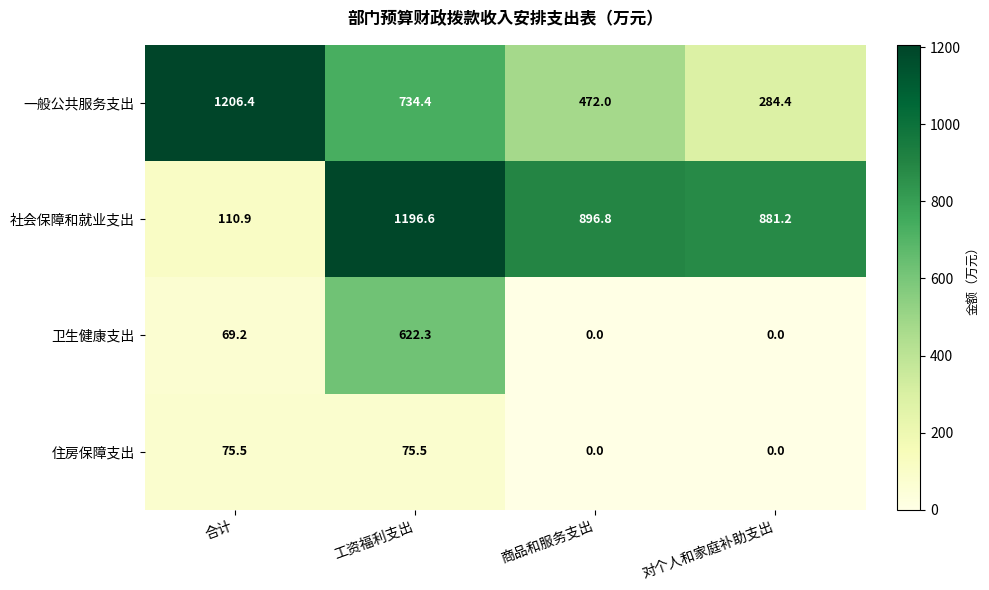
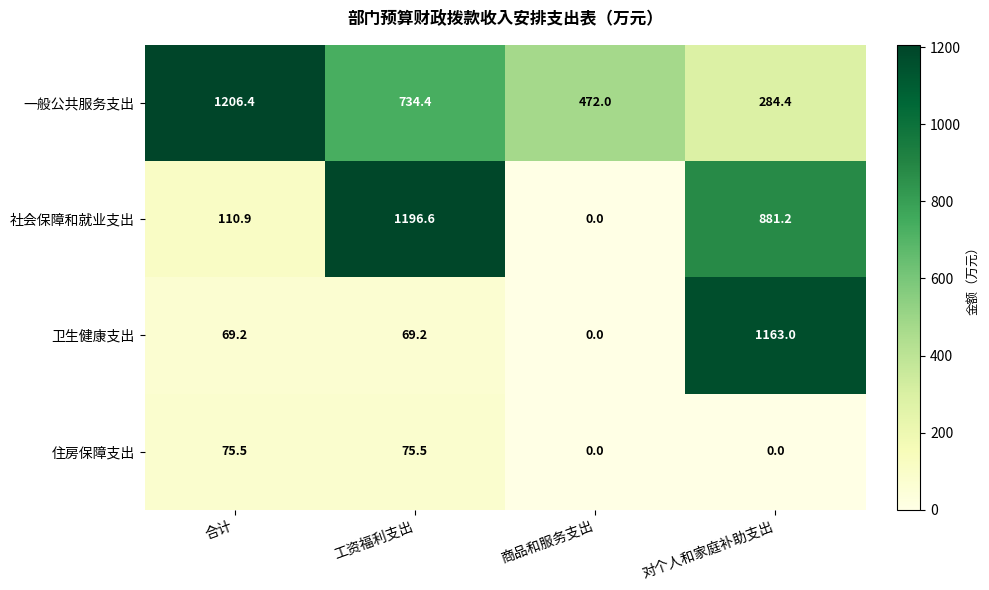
  {
    "一般公共服务支出": {
      "合计": 1206.4,
      "工资福利支出": 734.4,
      "商品和服务支出": 472.0,
      "对个人和家庭补助支出": 284.4
    },
    "社会保障和就业支出": {
      "合计": 110.9,
      "工资福利支出": 1196.6,
-     "商品和服务支出": 896.8,
+     "商品和服务支出": 0.0,
      "对个人和家庭补助支出": 881.2
    },
    "卫生健康支出": {
      "合计": 69.2,
-     "工资福利支出": 622.3,
+     "工资福利支出": 69.2,
      "商品和服务支出": 0.0,
-     "对个人和家庭补助支出": 0.0
+     "对个人和家庭补助支出": 1163.0
    },
    "住房保障支出": {
      "合计": 75.5,
      "工资福利支出": 75.5,
      "商品和服务支出": 0.0,
      "对个人和家庭补助支出": 0.0
    }
  }
